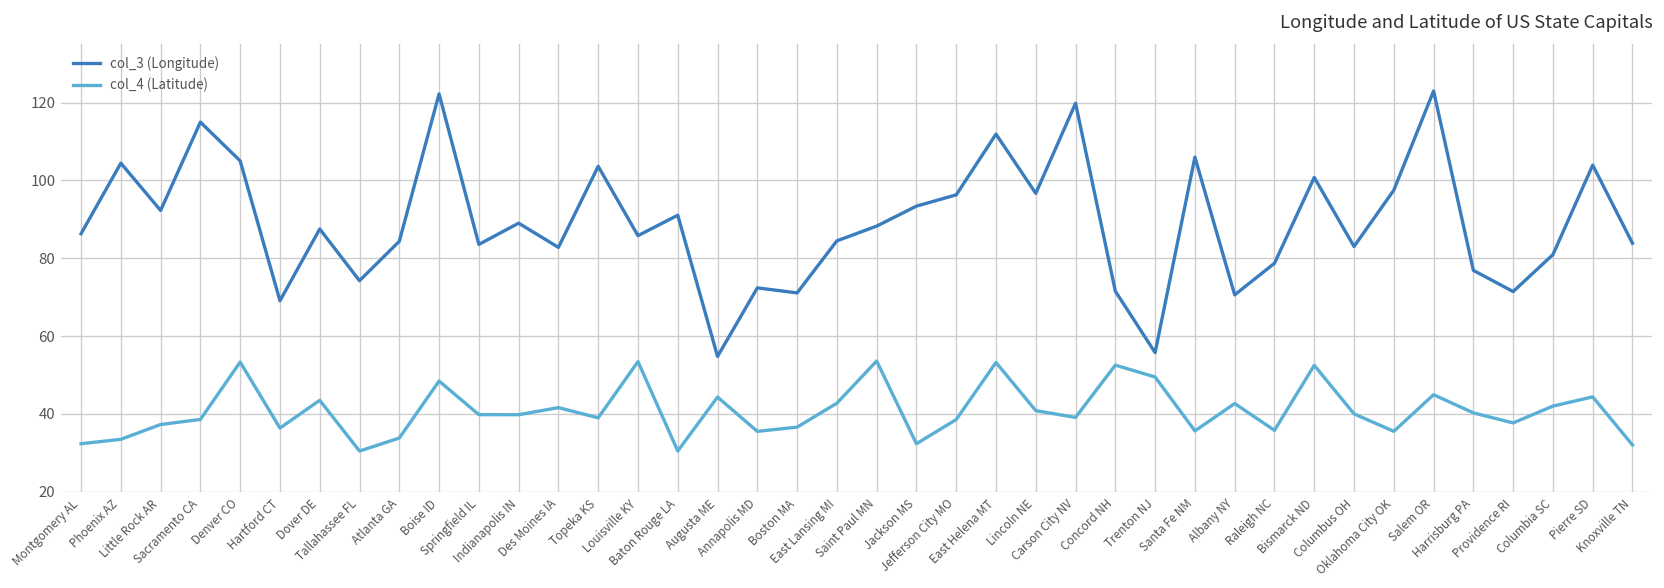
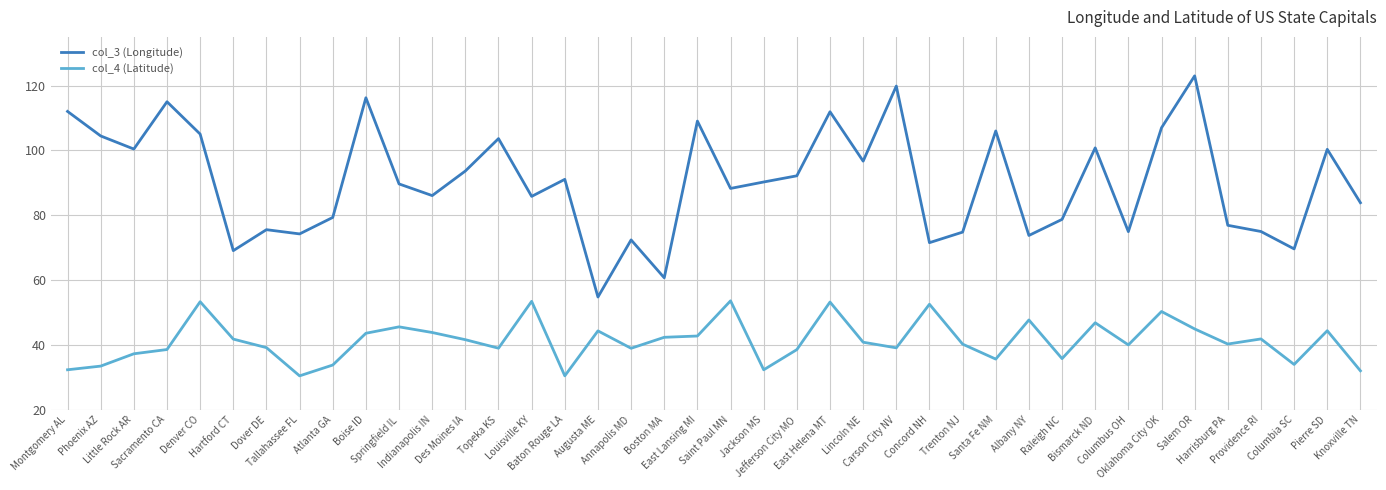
  {
    "col_3 (Longitude)": {
-     "Montgomery AL": 86,
+     "Montgomery AL": 112,
      "Phoenix AZ": 104,
-     "Little Rock AR": 92,
+     "Little Rock AR": 100,
      "Sacramento CA": 115,
      "Denver CO": 105,
      "Hartford CT": 69,
-     "Dover DE": 88,
+     "Dover DE": 76,
      "Tallahassee FL": 74,
-     "Atlanta GA": 84,
-     "Boise ID": 122,
-     "Springfield IL": 84,
-     "Indianapolis IN": 89,
-     "Des Moines IA": 83,
+     "Atlanta GA": 79,
+     "Boise ID": 116,
+     "Springfield IL": 90,
+     "Indianapolis IN": 86,
+     "Des Moines IA": 94,
      "Topeka KS": 104,
      "Louisville KY": 86,
      "Baton Rouge LA": 91,
      "Augusta ME": 55,
      "Annapolis MD": 72,
-     "Boston MA": 71,
-     "East Lansing MI": 84,
+     "Boston MA": 61,
+     "East Lansing MI": 109,
      "Saint Paul MN": 88,
-     "Jackson MS": 93,
-     "Jefferson City MO": 96,
+     "Jackson MS": 90,
+     "Jefferson City MO": 92,
      "East Helena MT": 112,
      "Lincoln NE": 97,
      "Carson City NV": 120,
      "Concord NH": 72,
-     "Trenton NJ": 56,
+     "Trenton NJ": 75,
      "Santa Fe NM": 106,
-     "Albany NY": 71,
+     "Albany NY": 74,
      "Raleigh NC": 79,
      "Bismarck ND": 101,
-     "Columbus OH": 83,
-     "Oklahoma City OK": 98,
+     "Columbus OH": 75,
+     "Oklahoma City OK": 107,
      "Salem OR": 123,
      "Harrisburg PA": 77,
-     "Providence RI": 71,
-     "Columbia SC": 81,
-     "Pierre SD": 104,
+     "Providence RI": 75,
+     "Columbia SC": 70,
+     "Pierre SD": 100,
      "Knoxville TN": 84
    },
    "col_4 (Latitude)": {
      "Montgomery AL": 32,
      "Phoenix AZ": 33,
      "Little Rock AR": 37,
      "Sacramento CA": 39,
      "Denver CO": 53,
-     "Hartford CT": 36,
-     "Dover DE": 43,
+     "Hartford CT": 42,
+     "Dover DE": 39,
      "Tallahassee FL": 30,
      "Atlanta GA": 34,
-     "Boise ID": 48,
-     "Springfield IL": 40,
-     "Indianapolis IN": 40,
+     "Boise ID": 44,
+     "Springfield IL": 46,
+     "Indianapolis IN": 44,
      "Des Moines IA": 42,
      "Topeka KS": 39,
      "Louisville KY": 53,
      "Baton Rouge LA": 30,
      "Augusta ME": 44,
-     "Annapolis MD": 35,
-     "Boston MA": 37,
+     "Annapolis MD": 39,
+     "Boston MA": 42,
      "East Lansing MI": 43,
      "Saint Paul MN": 54,
      "Jackson MS": 32,
      "Jefferson City MO": 39,
      "East Helena MT": 53,
      "Lincoln NE": 41,
      "Carson City NV": 39,
      "Concord NH": 53,
-     "Trenton NJ": 49,
+     "Trenton NJ": 40,
      "Santa Fe NM": 36,
-     "Albany NY": 43,
+     "Albany NY": 48,
      "Raleigh NC": 36,
-     "Bismarck ND": 52,
+     "Bismarck ND": 47,
      "Columbus OH": 40,
-     "Oklahoma City OK": 36,
+     "Oklahoma City OK": 50,
      "Salem OR": 45,
      "Harrisburg PA": 40,
-     "Providence RI": 38,
-     "Columbia SC": 42,
+     "Providence RI": 42,
+     "Columbia SC": 34,
      "Pierre SD": 44,
      "Knoxville TN": 32
    }
  }
